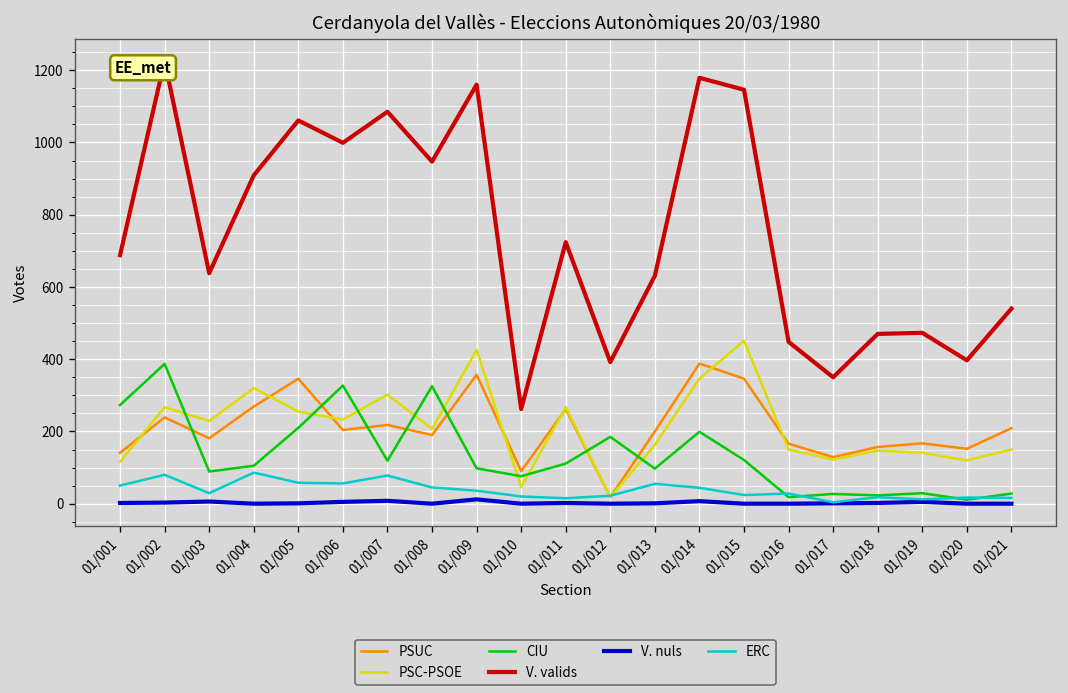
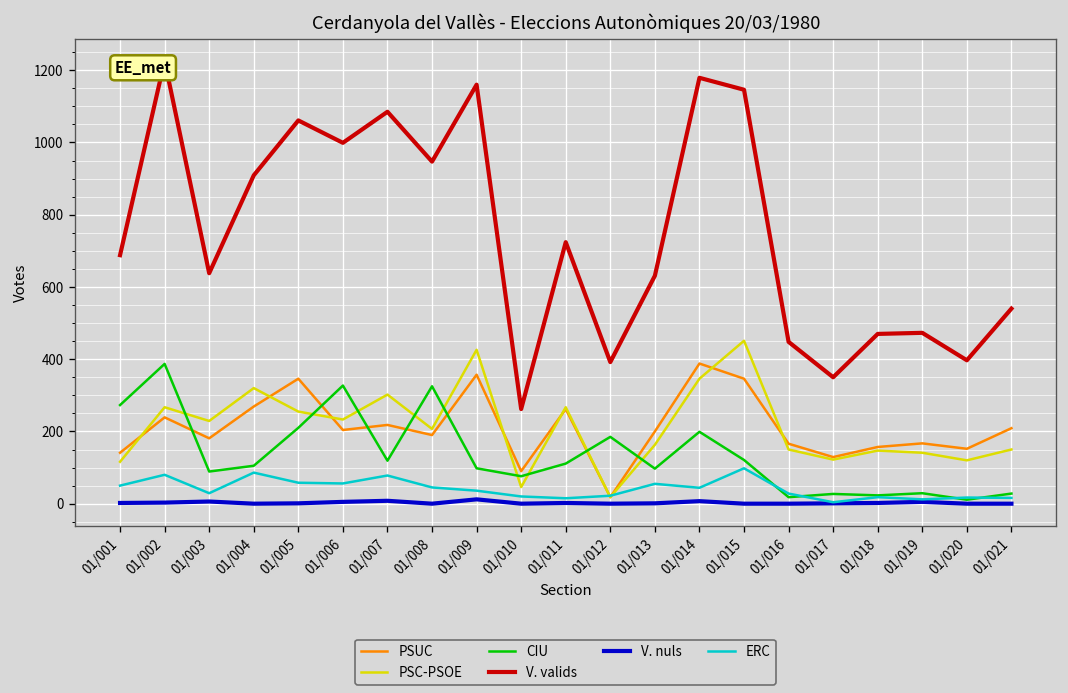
  {
    "PSUC": {
      "01/001": 140,
      "01/002": 240,
      "01/003": 180,
      "01/004": 270,
      "01/005": 350,
      "01/006": 200,
      "01/007": 220,
      "01/008": 190,
      "01/009": 360,
      "01/010": 90,
      "01/013": 200,
      "01/014": 390,
      "01/015": 350,
      "01/016": 170,
      "01/018": 160,
      "01/019": 170,
      "01/020": 150,
      "01/021": 210
    },
    "PSC-PSOE": {
      "01/001": 120,
      "01/002": 270,
      "01/003": 230,
      "01/004": 320,
      "01/005": 260,
      "01/006": 230,
      "01/007": 300,
      "01/008": 210,
      "01/009": 430,
      "01/010": 50,
      "01/013": 160,
      "01/014": 350,
      "01/015": 450,
      "01/016": 150,
      "01/018": 150,
      "01/019": 140,
      "01/020": 120,
      "01/021": 150
    },
    "CIU": {
      "01/001": 270,
      "01/002": 390,
      "01/003": 90,
      "01/004": 110,
      "01/005": 210,
      "01/006": 330,
      "01/007": 120,
      "01/008": 330,
      "01/009": 100,
      "01/010": 80,
      "01/011": 110,
      "01/012": 190,
      "01/013": 100,
      "01/014": 200,
      "01/015": 120,
      "01/016": 20,
      "01/017": 30,
      "01/019": 30,
      "01/021": 30
    },
    "V. valids": {
      "01/001": 690,
      "01/003": 640,
      "01/004": 910,
      "01/005": 1060,
      "01/006": 1000,
      "01/007": 1090,
      "01/008": 950,
      "01/009": 1160,
      "01/010": 260,
      "01/011": 720,
      "01/012": 390,
      "01/013": 630,
      "01/014": 1180,
      "01/015": 1150,
      "01/016": 450,
      "01/017": 350,
      "01/018": 470,
      "01/019": 470,
      "01/020": 400,
      "01/021": 540
    },
    "V. nuls": {
      "01/001": 0,
      "01/002": 0,
      "01/003": 10,
      "01/004": 0,
      "01/005": 0,
      "01/006": 10,
      "01/007": 10,
      "01/008": 0,
      "01/009": 10,
      "01/010": 0,
      "01/011": 0,
      "01/012": 0,
      "01/013": 0,
      "01/014": 10,
      "01/015": 0,
      "01/016": 0,
      "01/018": 0,
      "01/020": 0,
      "01/021": 0
    },
    "ERC": {
      "01/001": 50,
      "01/002": 80,
      "01/003": 30,
      "01/004": 90,
      "01/005": 60,
      "01/006": 60,
      "01/007": 80,
      "01/008": 50,
      "01/009": 40,
      "01/010": 20,
      "01/011": 20,
      "01/013": 60,
      "01/014": 40,
-     "01/015": 20,
+     "01/015": 100,
      "01/016": 30,
      "01/021": 20
    }
  }
